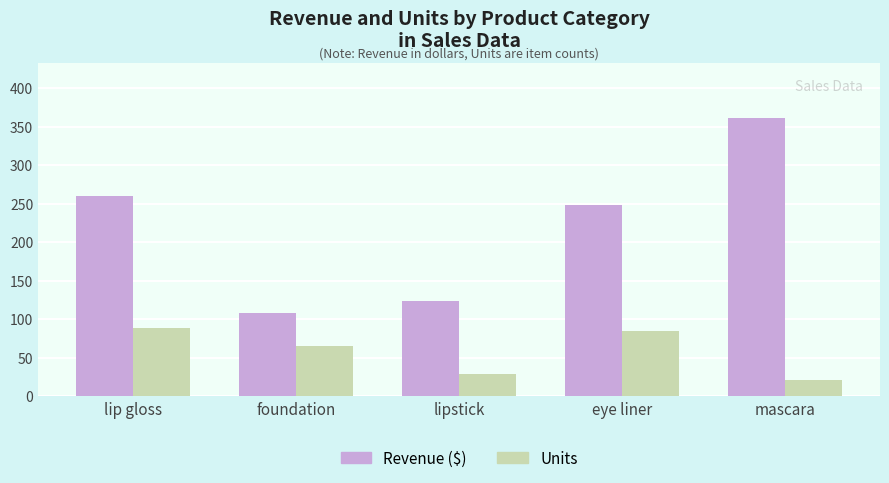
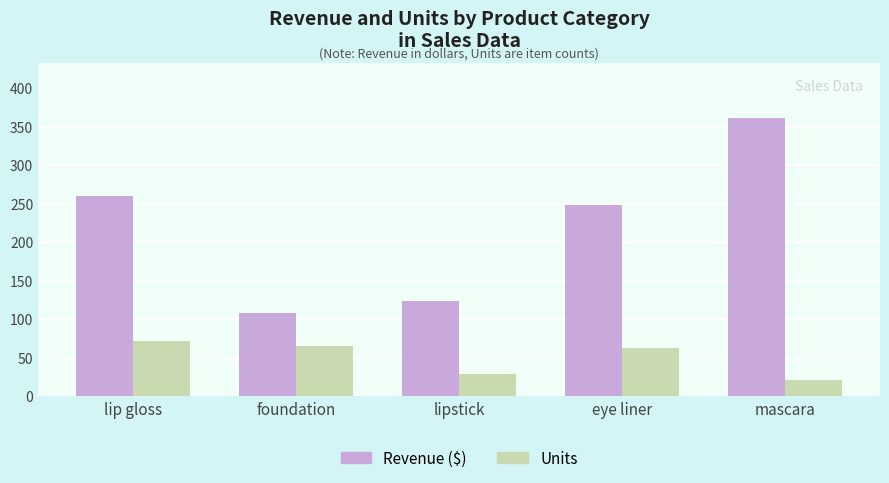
  {
    "Units": {
-     "lip gloss": 90,
+     "lip gloss": 70,
      "foundation": 70,
      "lipstick": 30,
-     "eye liner": 90,
+     "eye liner": 60,
      "mascara": 20
    }
  }
